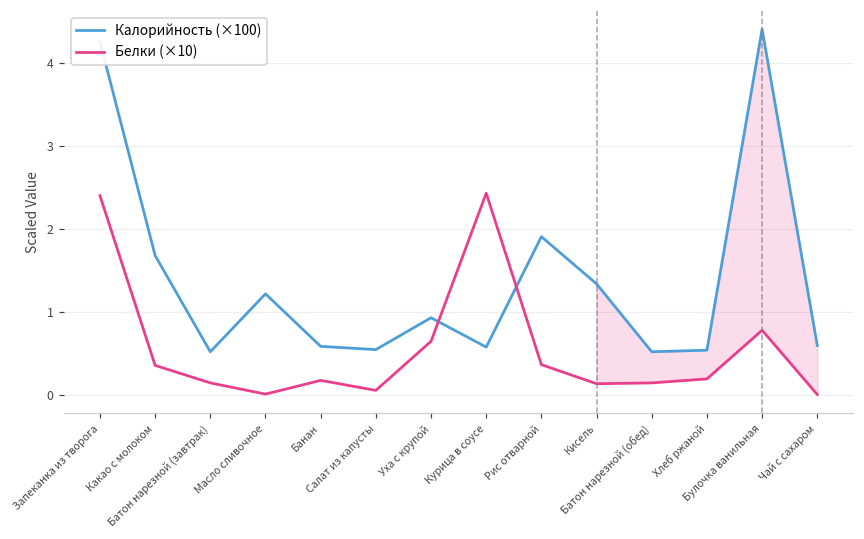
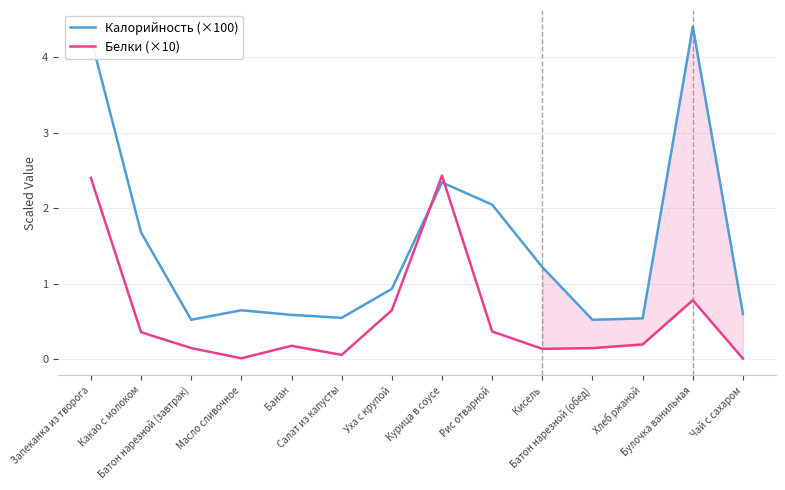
  {
    "Калорийность (×100)": {
      "Какао с молоком": 1.7,
      "Батон нарезной (завтрак)": 0.5,
-     "Масло сливочное": 1.2,
+     "Масло сливочное": 0.7,
      "Банан": 0.6,
      "Салат из капусты": 0.6,
      "Уха с крупой": 0.9,
-     "Курица в соусе": 0.6,
-     "Рис отварной": 1.9,
-     "Кисель": 1.3
+     "Курица в соусе": 2.3,
+     "Рис отварной": 2.0,
+     "Кисель": 1.2
    }
  }
